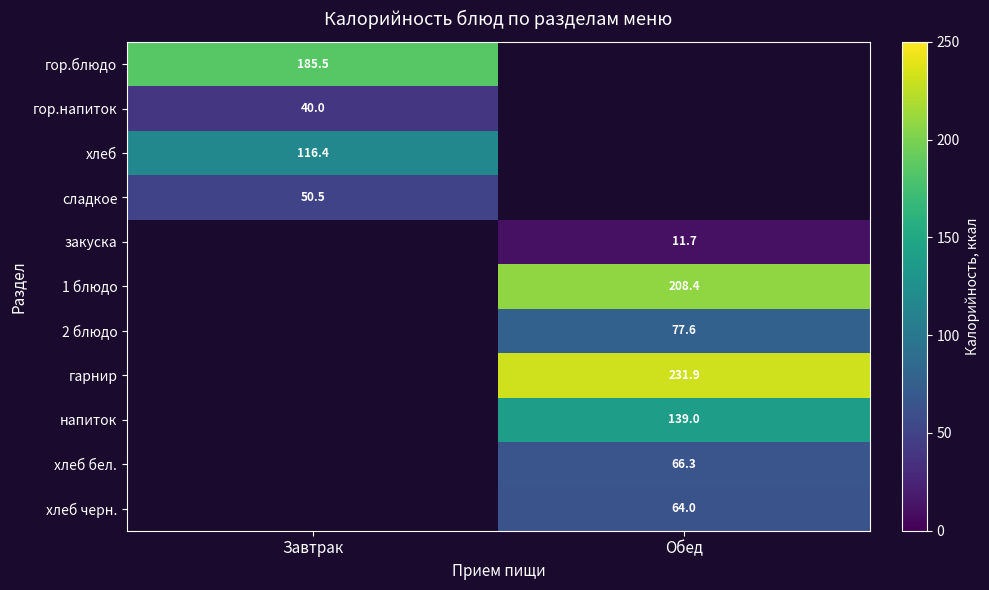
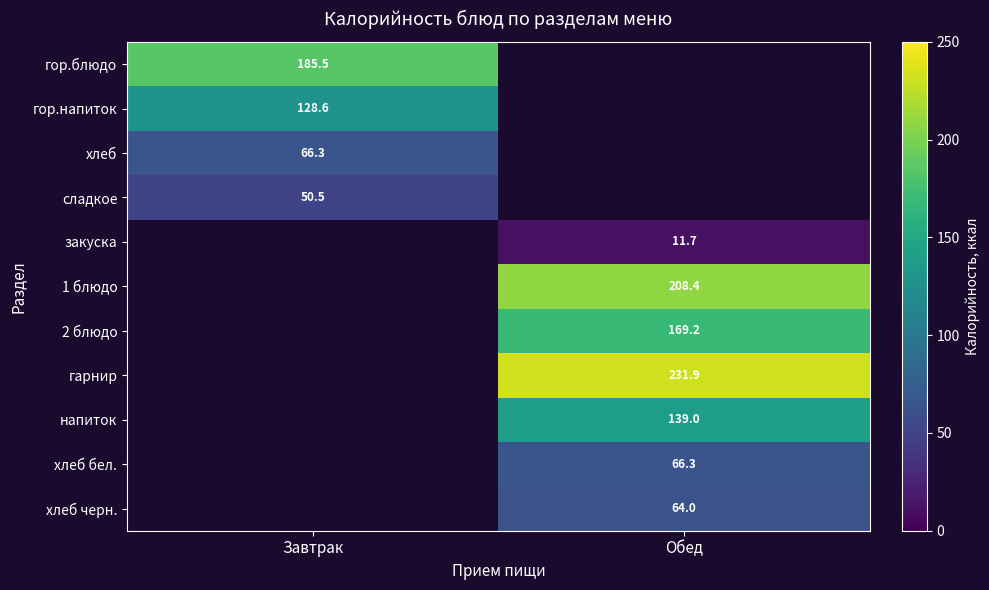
  {
    "гор.блюдо": {
      "Завтрак": 185.5
    },
    "гор.напиток": {
-     "Завтрак": 40.0
+     "Завтрак": 128.6
    },
    "хлеб": {
-     "Завтрак": 116.4
+     "Завтрак": 66.3
    },
    "сладкое": {
      "Завтрак": 50.5
    },
    "закуска": {
      "Обед": 11.7
    },
    "1 блюдо": {
      "Обед": 208.4
    },
    "2 блюдо": {
-     "Обед": 77.6
+     "Обед": 169.2
    },
    "гарнир": {
      "Обед": 231.9
    },
    "напиток": {
      "Обед": 139.0
    },
    "хлеб бел.": {
      "Обед": 66.3
    },
    "хлеб черн.": {
      "Обед": 64.0
    }
  }
